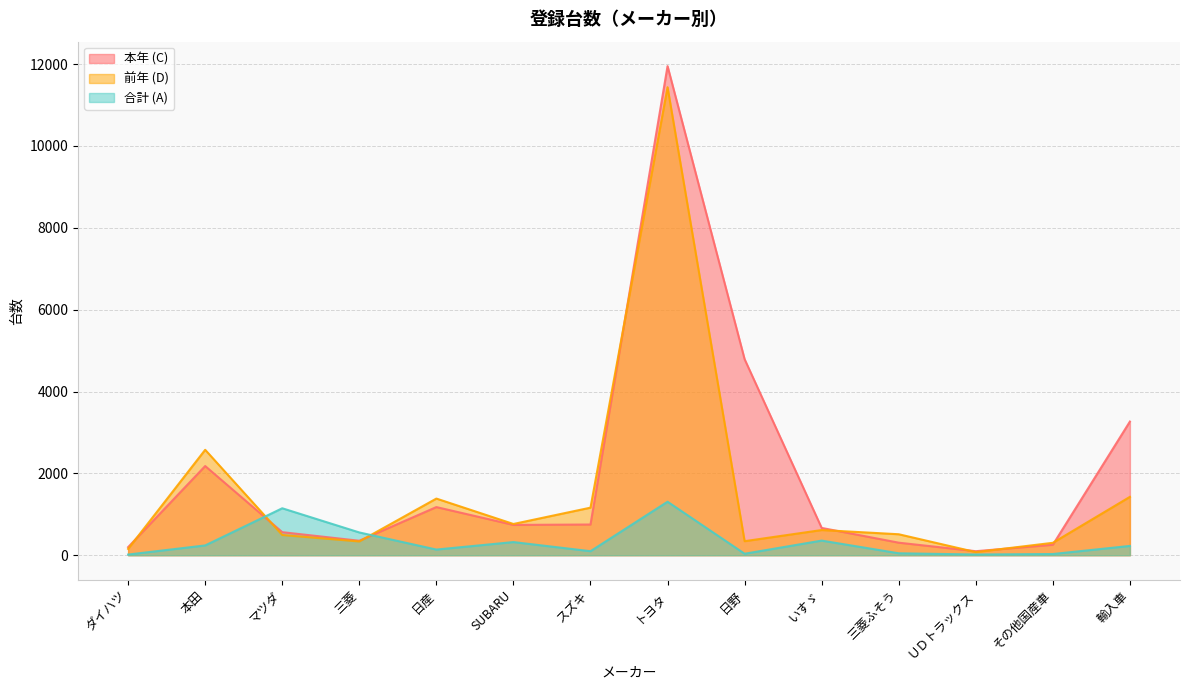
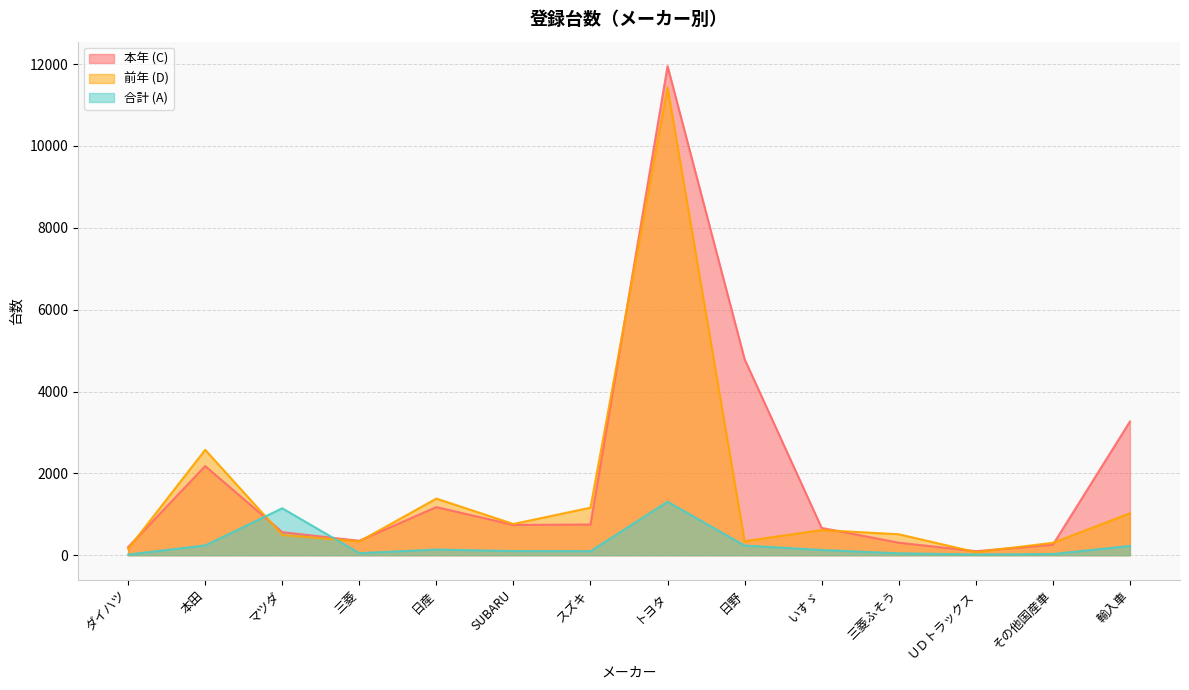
  {
    "本年 (C)": {
      "本田": 2200,
      "マツダ": 600,
      "日産": 1200,
      "スズキ": 800,
      "トヨタ": 12000,
      "日野": 4800,
      "三菱ふそう": 300,
      "輸入車": 3300
    },
    "前年 (D)": {
      "本田": 2600,
      "マツダ": 500,
      "日産": 1400,
      "スズキ": 1200,
      "トヨタ": 11400,
      "日野": 300,
      "三菱ふそう": 500,
-     "輸入車": 1400
+     "輸入車": 1000
    },
    "合計 (A)": {
      "ダイハツ": 0,
      "本田": 200,
      "マツダ": 1100,
-     "三菱": 600,
+     "三菱": 100,
      "日産": 100,
-     "SUBARU": 300,
+     "SUBARU": 100,
      "スズキ": 100,
      "トヨタ": 1300,
-     "日野": 0,
-     "いすゞ": 400,
+     "日野": 200,
+     "いすゞ": 100,
      "三菱ふそう": 0,
      "その他国産車": 0,
      "輸入車": 200
    }
  }
